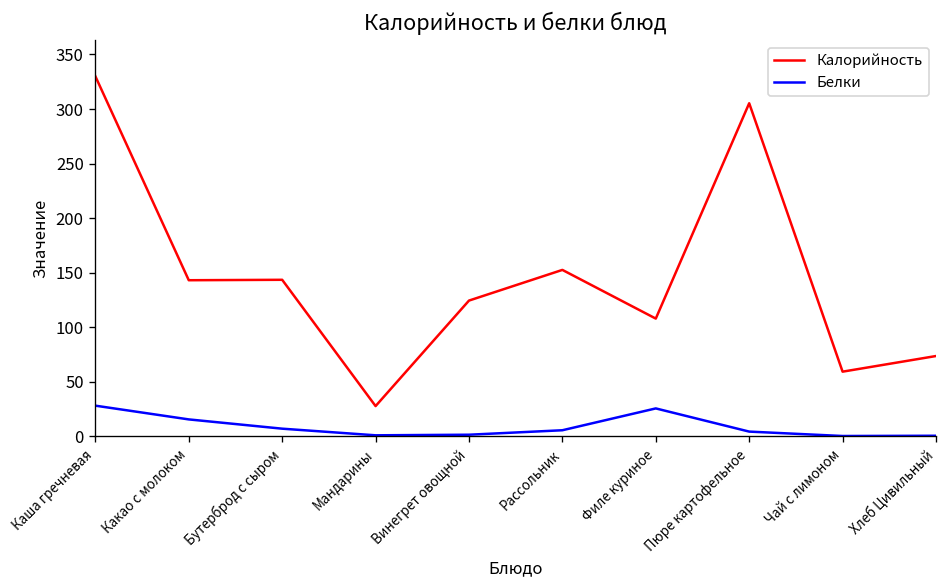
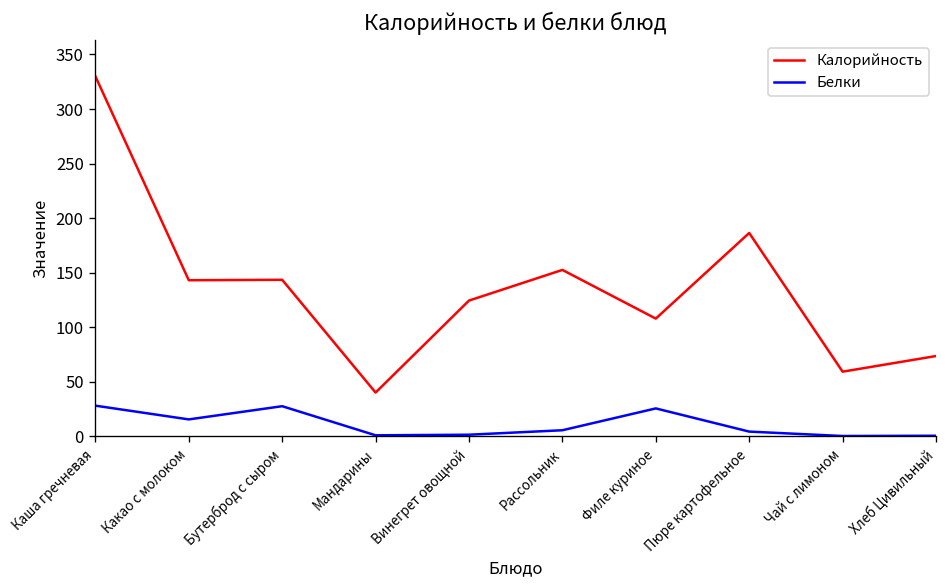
  {
    "Калорийность": {
      "Каша гречневая": 330,
      "Какао с молоком": 140,
      "Бутерброд с сыром": 140,
-     "Мандарины": 30,
+     "Мандарины": 40,
      "Винегрет овощной": 120,
      "Рассольник": 150,
      "Филе куриное": 110,
-     "Пюре картофельное": 310,
+     "Пюре картофельное": 190,
      "Чай с лимоном": 60,
      "Хлеб Цивильный": 70
    },
    "Белки": {
      "Каша гречневая": 30,
      "Какао с молоком": 20,
-     "Бутерброд с сыром": 10,
+     "Бутерброд с сыром": 30,
      "Мандарины": 0,
      "Винегрет овощной": 0,
      "Рассольник": 10,
      "Филе куриное": 30,
      "Пюре картофельное": 0,
      "Чай с лимоном": 0,
      "Хлеб Цивильный": 0
    }
  }
